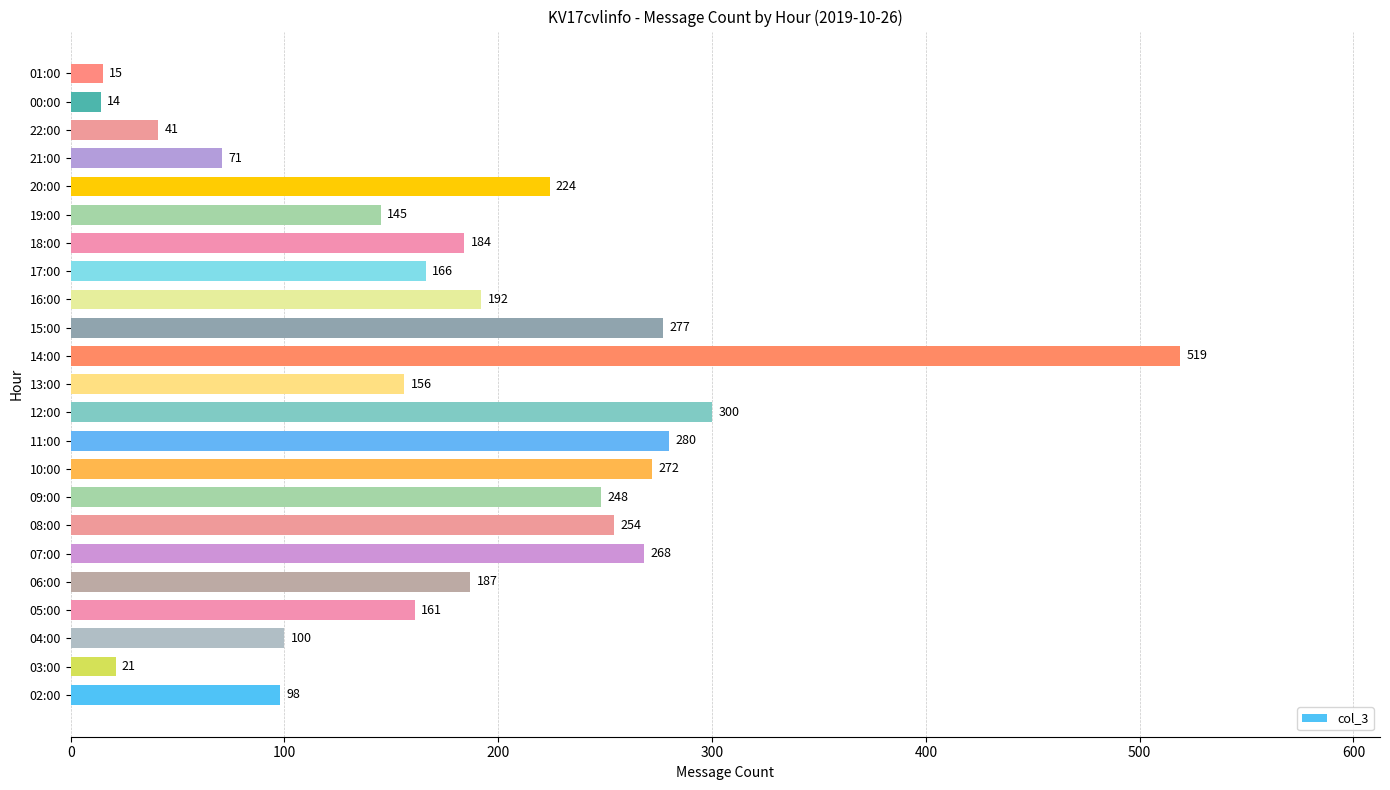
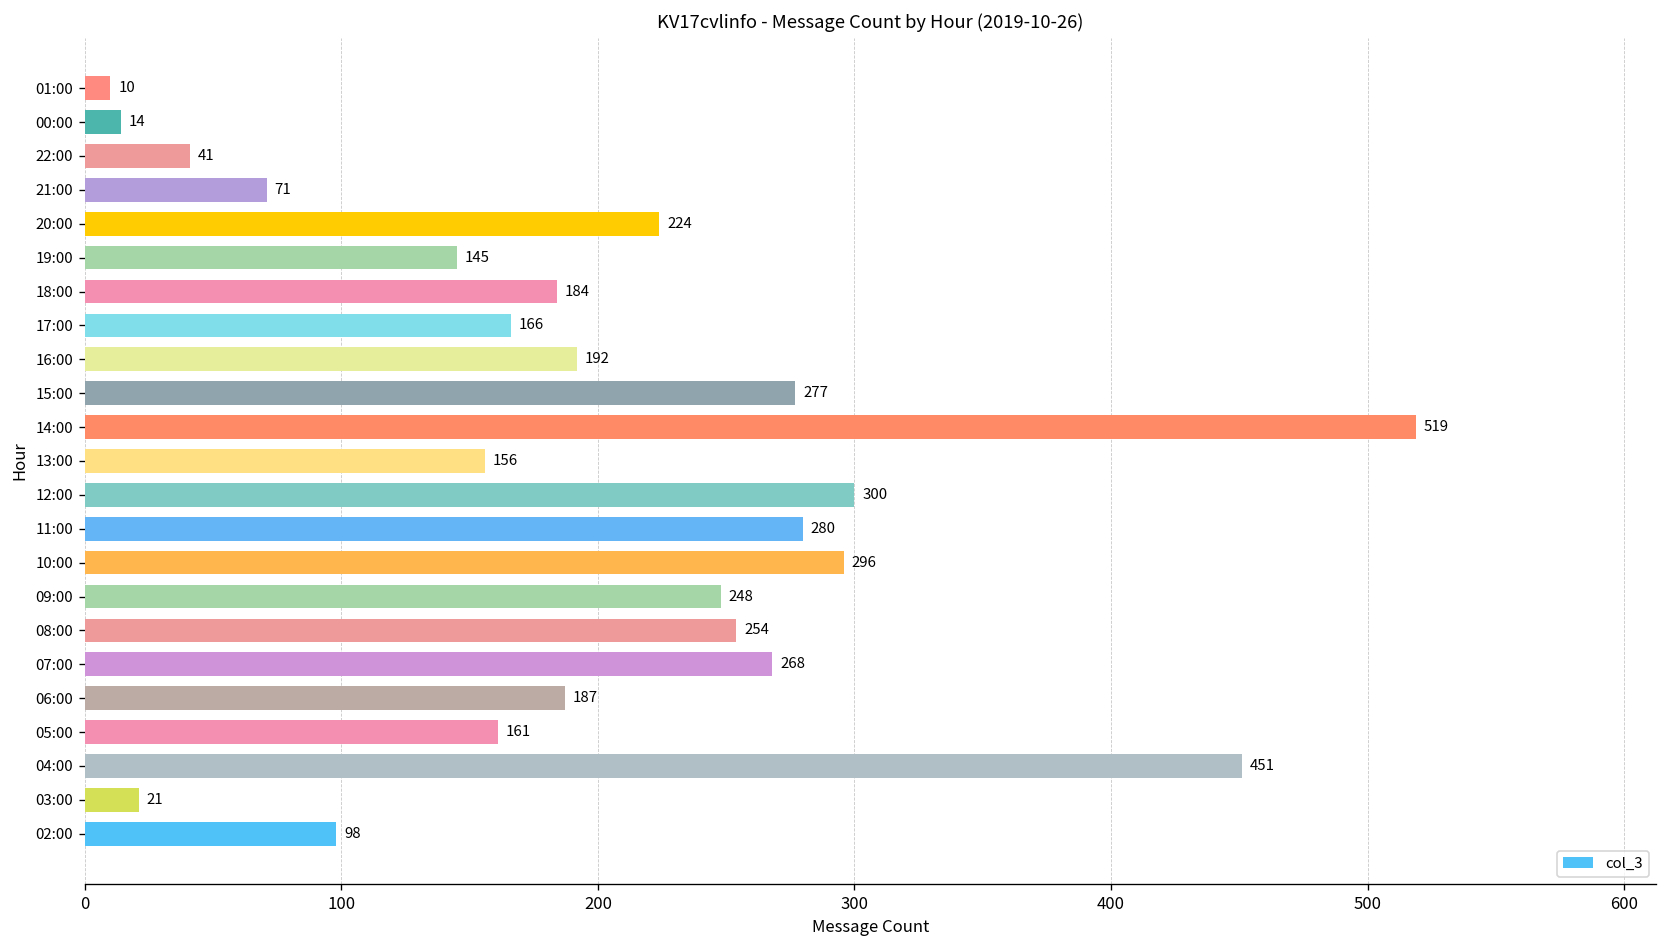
  {
-   "01:00": 15,
+   "01:00": 10,
    "00:00": 14,
    "22:00": 41,
    "21:00": 71,
    "20:00": 224,
    "19:00": 145,
    "18:00": 184,
    "17:00": 166,
    "16:00": 192,
    "15:00": 277,
    "14:00": 519,
    "13:00": 156,
    "12:00": 300,
    "11:00": 280,
-   "10:00": 272,
+   "10:00": 296,
    "09:00": 248,
    "08:00": 254,
    "07:00": 268,
    "06:00": 187,
    "05:00": 161,
-   "04:00": 100,
+   "04:00": 451,
    "03:00": 21,
    "02:00": 98
  }
